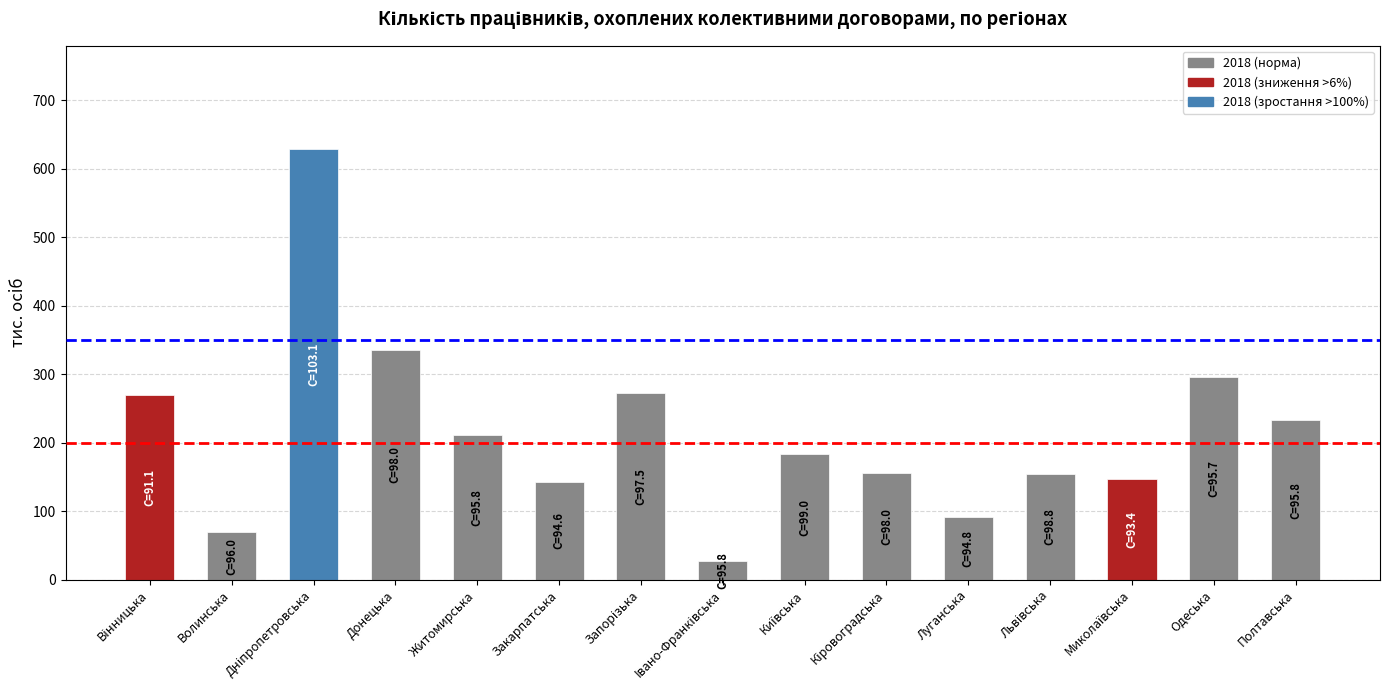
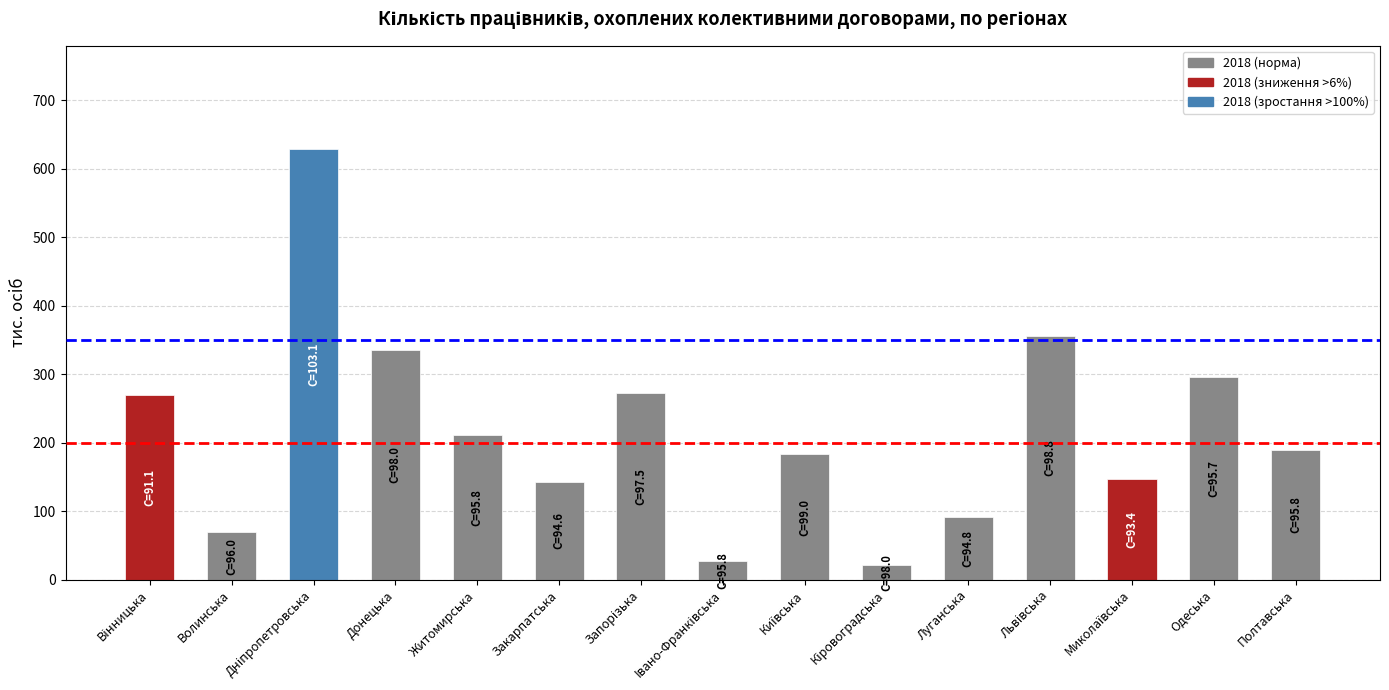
  {
-   "Кіровоградська": 160,
-   "Львівська": 150,
-   "Полтавська": 230
+   "Кіровоградська": 20,
+   "Львівська": 360,
+   "Полтавська": 190
  }
